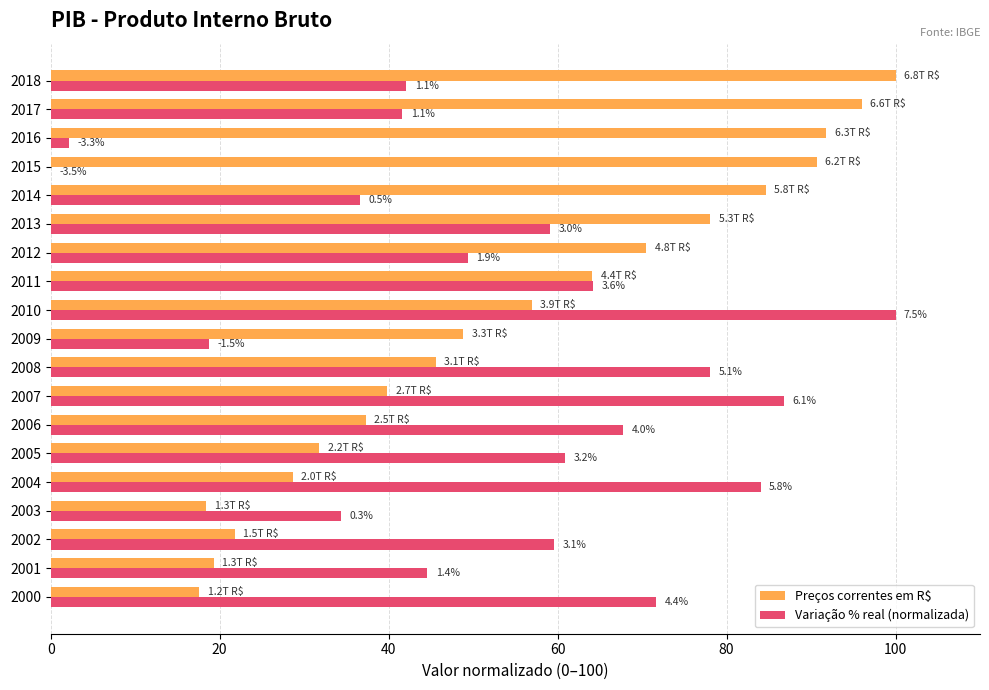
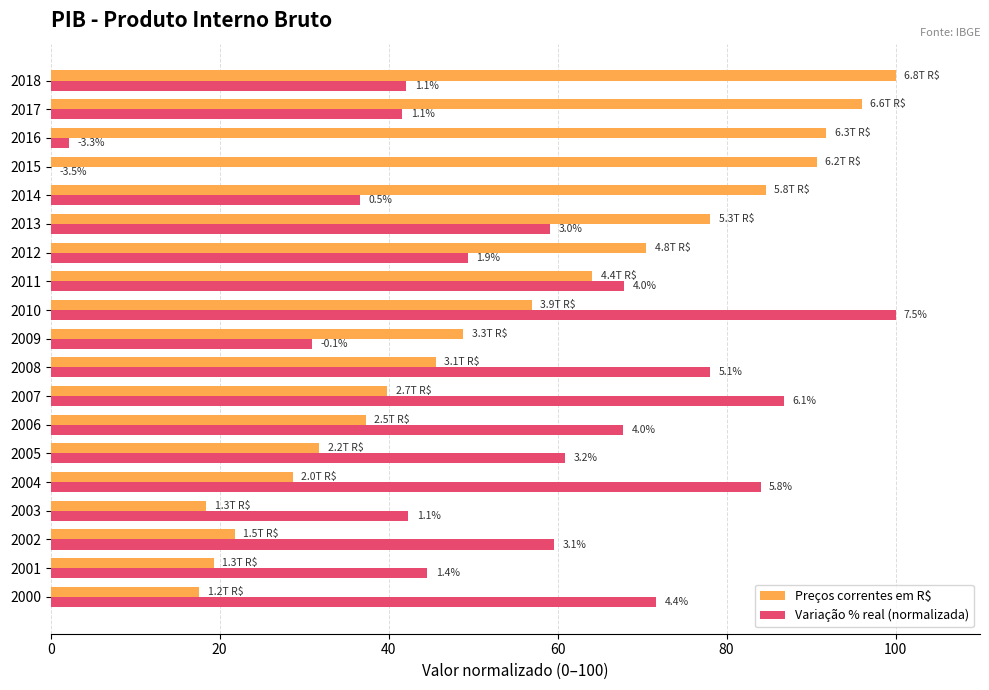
  {
    "Preços correntes em R$": {
      "2011": "64"
    },
    "Variação % real (normalizada)": {
-     "2011": "3.6%",
-     "2009": "-1.5%",
-     "2003": "0.3%"
+     "2011": "4.0%",
+     "2009": "-0.1%",
+     "2003": "1.1%"
    }
  }
